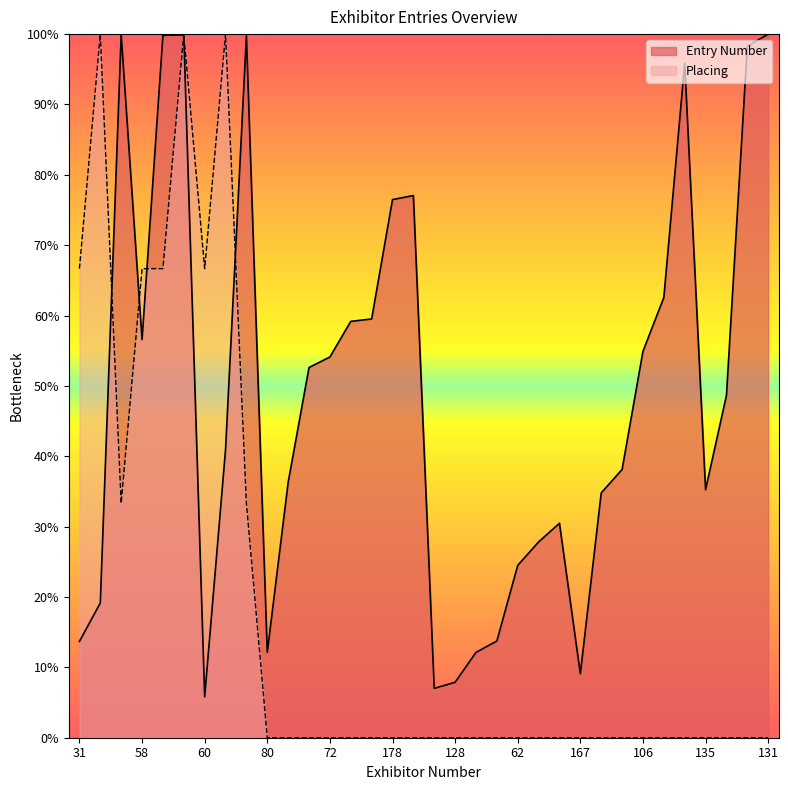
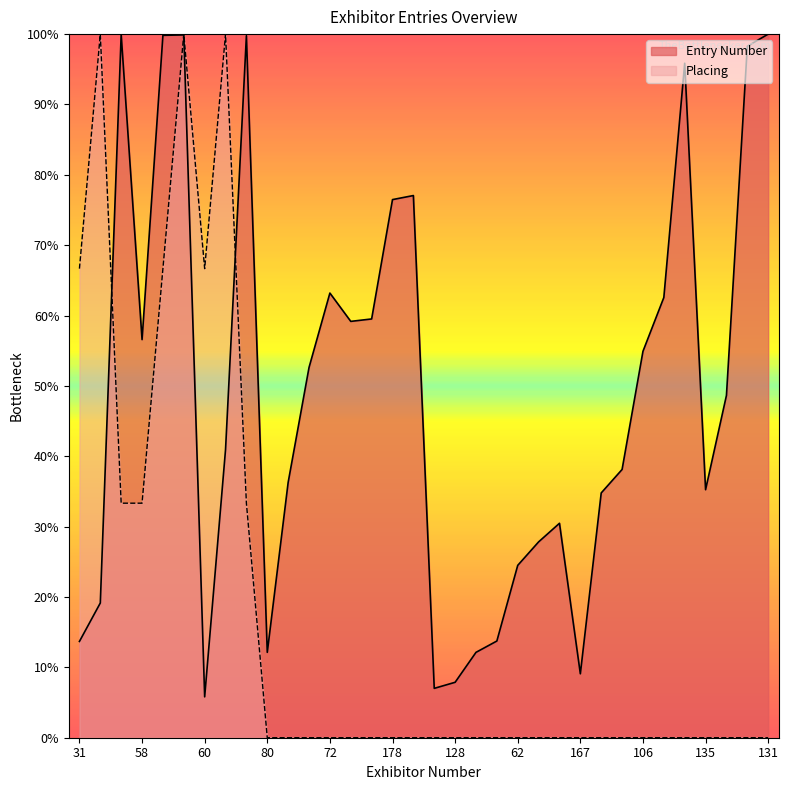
  {
    "Entry Number": {
      "58": "57%",
      "60": "6%",
      "80": "12%",
-     "72": "54%",
+     "72": "63%",
      "178": "76%",
      "128": "8%",
      "62": "24%",
      "167": "9%",
      "106": "55%",
      "135": "35%",
      "131": "100%"
    },
    "Placing": {
-     "58": "67%",
+     "58": "33%",
      "60": "67%",
      "80": "0%",
      "72": "0%",
      "178": "0%",
      "128": "0%",
      "62": "0%",
      "167": "0%",
      "106": "0%",
      "135": "0%",
      "131": "0%"
    }
  }
